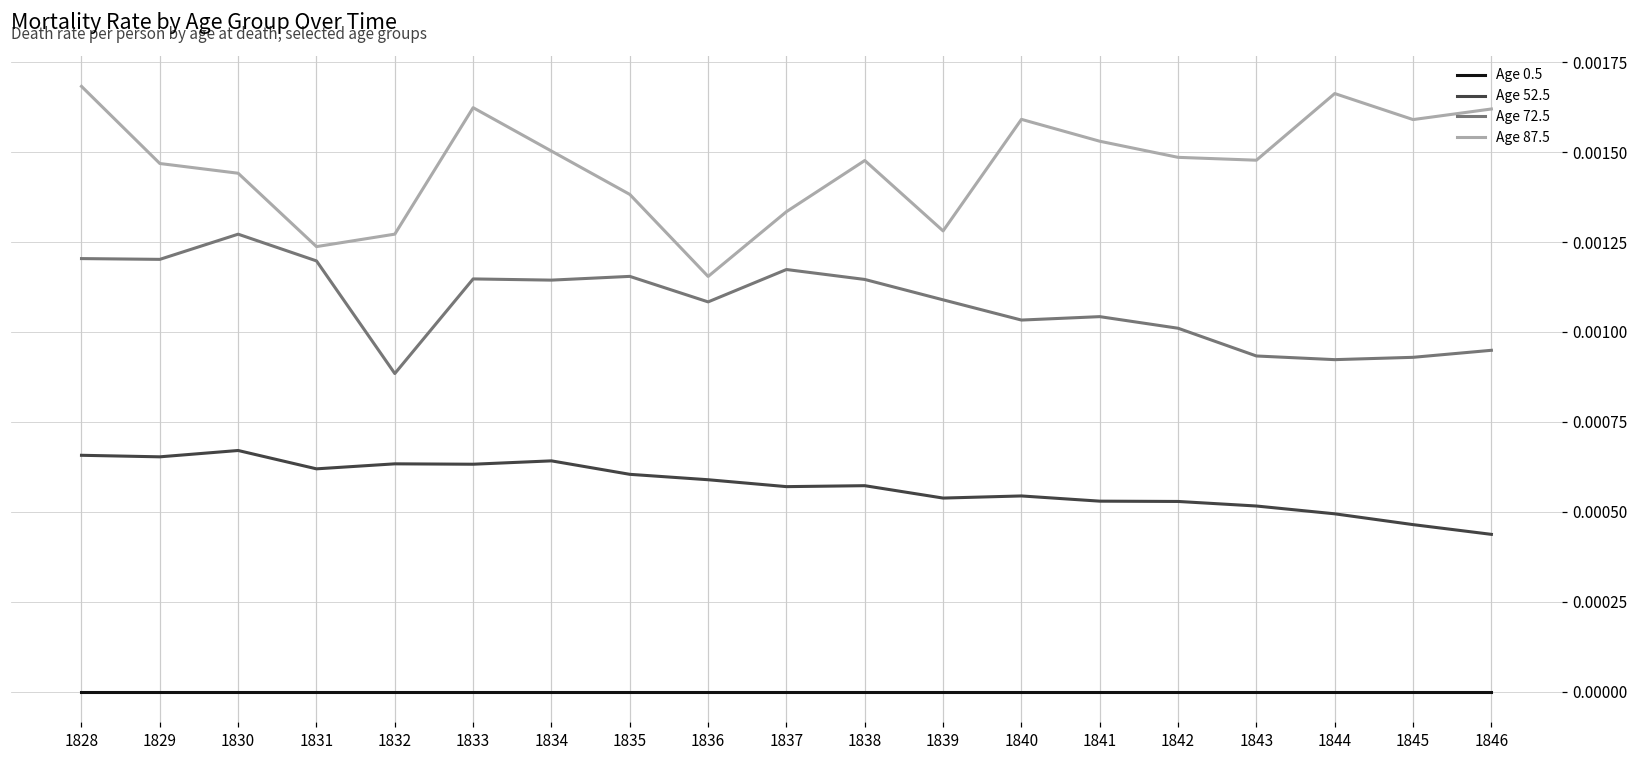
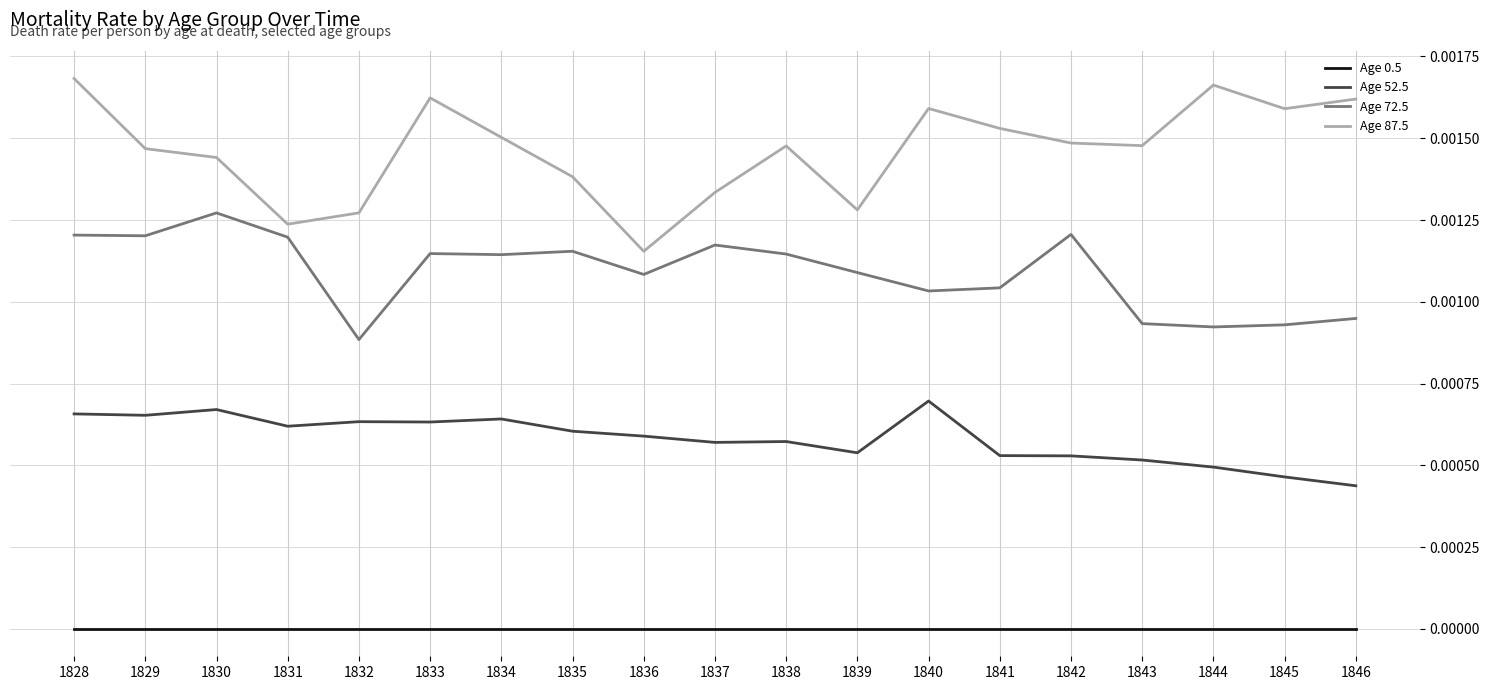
  {
    "Age 0.5": {
      "1828": 0.00000,
      "1829": 0.00000,
      "1830": 0.00000,
      "1831": 0.00000,
      "1832": 0.00000,
      "1833": 0.00000,
      "1834": 0.00000,
      "1835": 0.00000,
      "1836": 0.00000,
      "1837": 0.00000,
      "1838": 0.00000,
      "1839": 0.00000,
      "1840": 0.00000,
      "1841": 0.00000,
      "1842": 0.00000,
      "1843": 0.00000,
      "1844": 0.00000,
      "1845": 0.00000,
      "1846": 0.00000
    },
    "Age 52.5": {
      "1828": 0.00066,
      "1829": 0.00065,
      "1830": 0.00067,
      "1831": 0.00062,
      "1832": 0.00063,
      "1833": 0.00063,
      "1834": 0.00064,
      "1835": 0.00060,
      "1836": 0.00059,
      "1837": 0.00057,
      "1838": 0.00057,
      "1839": 0.00054,
-     "1840": 0.00054,
+     "1840": 0.00070,
      "1841": 0.00053,
      "1842": 0.00053,
      "1843": 0.00052,
      "1844": 0.00049,
      "1845": 0.00046,
      "1846": 0.00044
    },
    "Age 72.5": {
      "1828": 0.00120,
      "1829": 0.00120,
      "1830": 0.00127,
      "1831": 0.00120,
      "1832": 0.00088,
      "1833": 0.00115,
      "1834": 0.00114,
      "1835": 0.00115,
      "1836": 0.00108,
      "1837": 0.00117,
      "1838": 0.00115,
      "1839": 0.00109,
      "1840": 0.00103,
      "1841": 0.00104,
-     "1842": 0.00101,
+     "1842": 0.00121,
      "1843": 0.00093,
      "1844": 0.00092,
      "1845": 0.00093,
      "1846": 0.00095
    },
    "Age 87.5": {
      "1828": 0.00168,
      "1829": 0.00147,
      "1830": 0.00144,
      "1831": 0.00124,
      "1832": 0.00127,
      "1833": 0.00162,
      "1834": 0.00150,
      "1835": 0.00138,
      "1836": 0.00115,
      "1837": 0.00133,
      "1838": 0.00148,
      "1839": 0.00128,
      "1840": 0.00159,
      "1841": 0.00153,
      "1842": 0.00149,
      "1843": 0.00148,
      "1844": 0.00166,
      "1845": 0.00159,
      "1846": 0.00162
    }
  }
